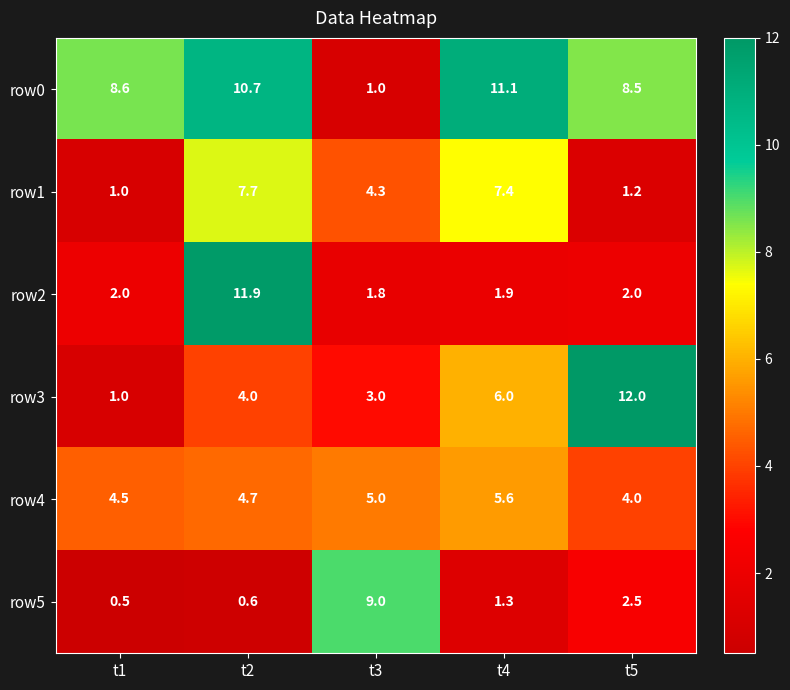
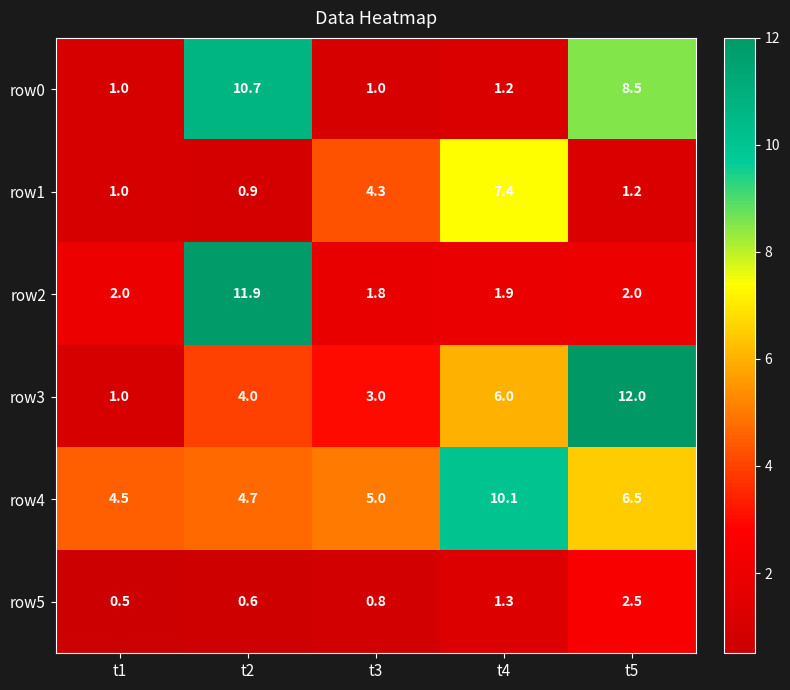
  {
    "row0": {
-     "t1": 8.6,
+     "t1": 1.0,
      "t2": 10.7,
      "t3": 1.0,
-     "t4": 11.1,
+     "t4": 1.2,
      "t5": 8.5
    },
    "row1": {
      "t1": 1.0,
-     "t2": 7.7,
+     "t2": 0.9,
      "t3": 4.3,
      "t4": 7.4,
      "t5": 1.2
    },
    "row2": {
      "t1": 2.0,
      "t2": 11.9,
      "t3": 1.8,
      "t4": 1.9,
      "t5": 2.0
    },
    "row3": {
      "t1": 1.0,
      "t2": 4.0,
      "t3": 3.0,
      "t4": 6.0,
      "t5": 12.0
    },
    "row4": {
      "t1": 4.5,
      "t2": 4.7,
      "t3": 5.0,
-     "t4": 5.6,
-     "t5": 4.0
+     "t4": 10.1,
+     "t5": 6.5
    },
    "row5": {
      "t1": 0.5,
      "t2": 0.6,
-     "t3": 9.0,
+     "t3": 0.8,
      "t4": 1.3,
      "t5": 2.5
    }
  }
